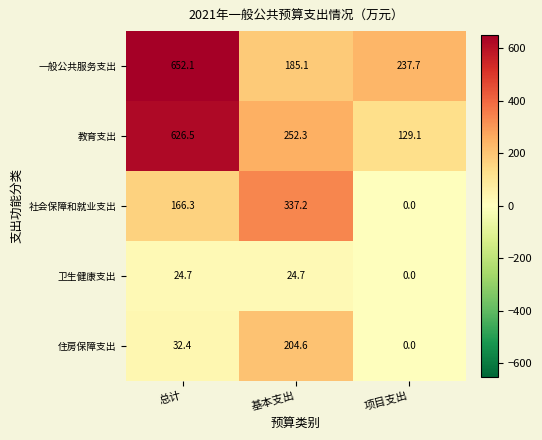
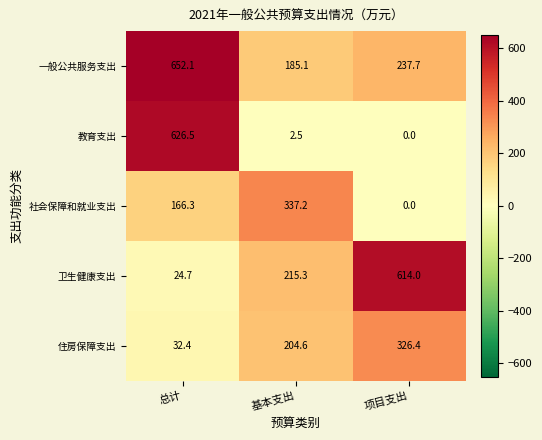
  {
    "一般公共服务支出": {
      "总计": 652.1,
      "基本支出": 185.1,
      "项目支出": 237.7
    },
    "教育支出": {
      "总计": 626.5,
-     "基本支出": 252.3,
-     "项目支出": 129.1
+     "基本支出": 2.5,
+     "项目支出": 0.0
    },
    "社会保障和就业支出": {
      "总计": 166.3,
      "基本支出": 337.2,
      "项目支出": 0.0
    },
    "卫生健康支出": {
      "总计": 24.7,
-     "基本支出": 24.7,
-     "项目支出": 0.0
+     "基本支出": 215.3,
+     "项目支出": 614.0
    },
    "住房保障支出": {
      "总计": 32.4,
      "基本支出": 204.6,
-     "项目支出": 0.0
+     "项目支出": 326.4
    }
  }
